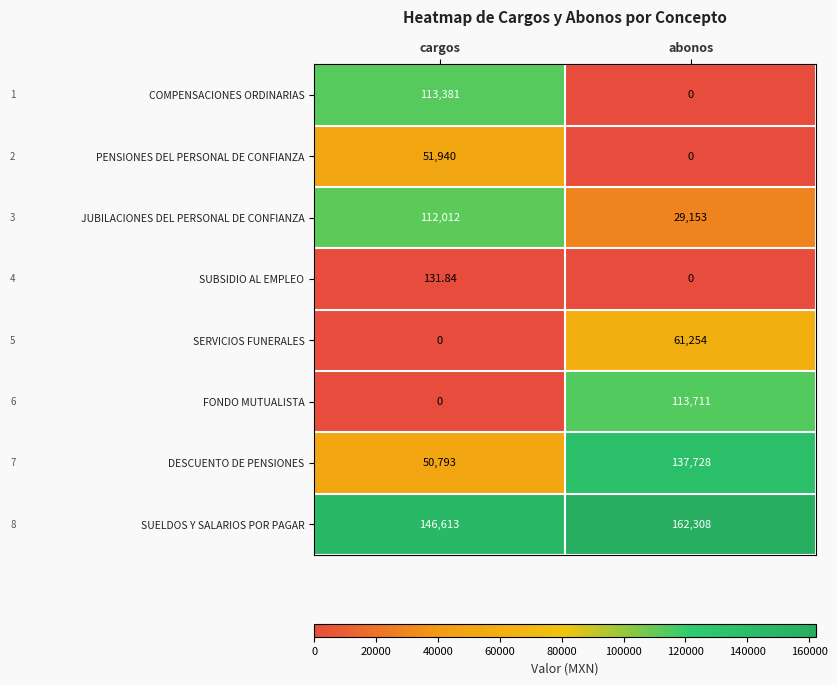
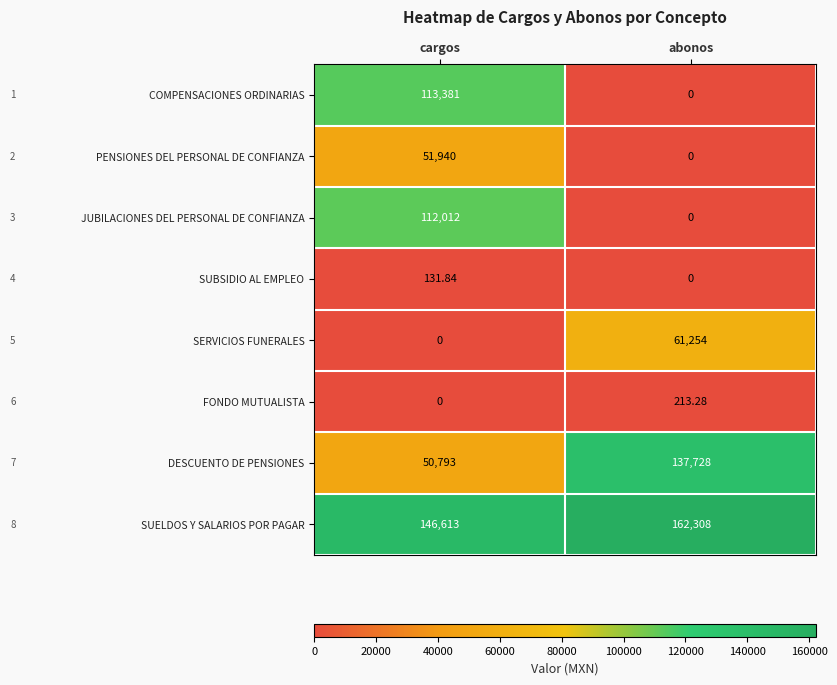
  {
    "COMPENSACIONES ORDINARIAS": {
      "cargos": "113,381",
      "abonos": "0"
    },
    "PENSIONES DEL PERSONAL DE CONFIANZA": {
      "cargos": "51,940",
      "abonos": "0"
    },
    "JUBILACIONES DEL PERSONAL DE CONFIANZA": {
      "cargos": "112,012",
-     "abonos": "29,153"
+     "abonos": "0"
    },
    "SUBSIDIO AL EMPLEO": {
      "cargos": "131.84",
      "abonos": "0"
    },
    "SERVICIOS FUNERALES": {
      "cargos": "0",
      "abonos": "61,254"
    },
    "FONDO MUTUALISTA": {
      "cargos": "0",
-     "abonos": "113,711"
+     "abonos": "213.28"
    },
    "DESCUENTO DE PENSIONES": {
      "cargos": "50,793",
      "abonos": "137,728"
    },
    "SUELDOS Y SALARIOS POR PAGAR": {
      "cargos": "146,613",
      "abonos": "162,308"
    }
  }
